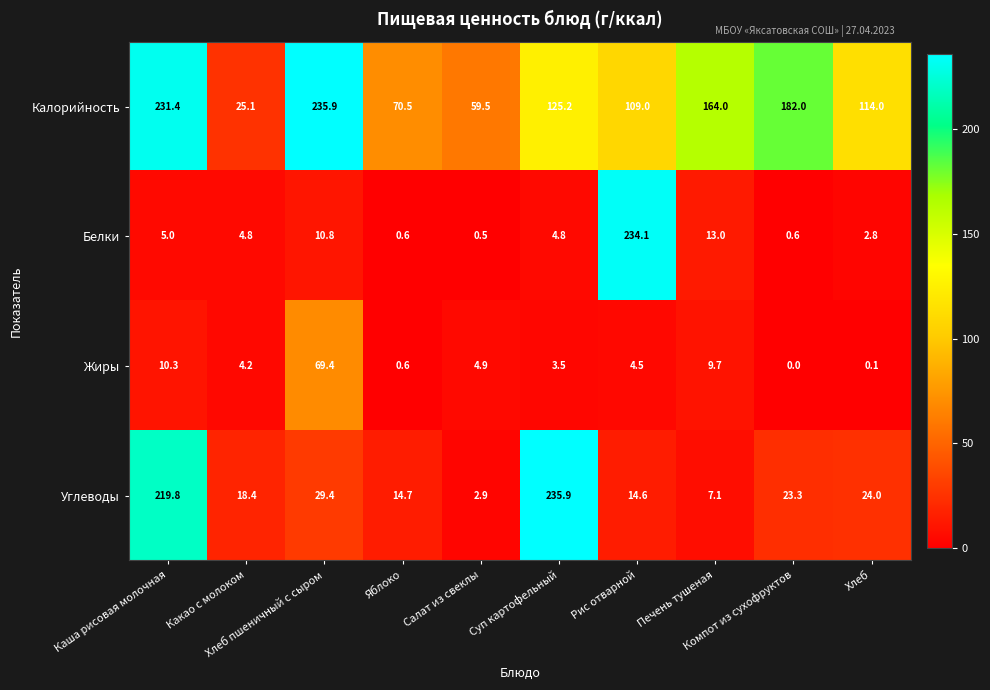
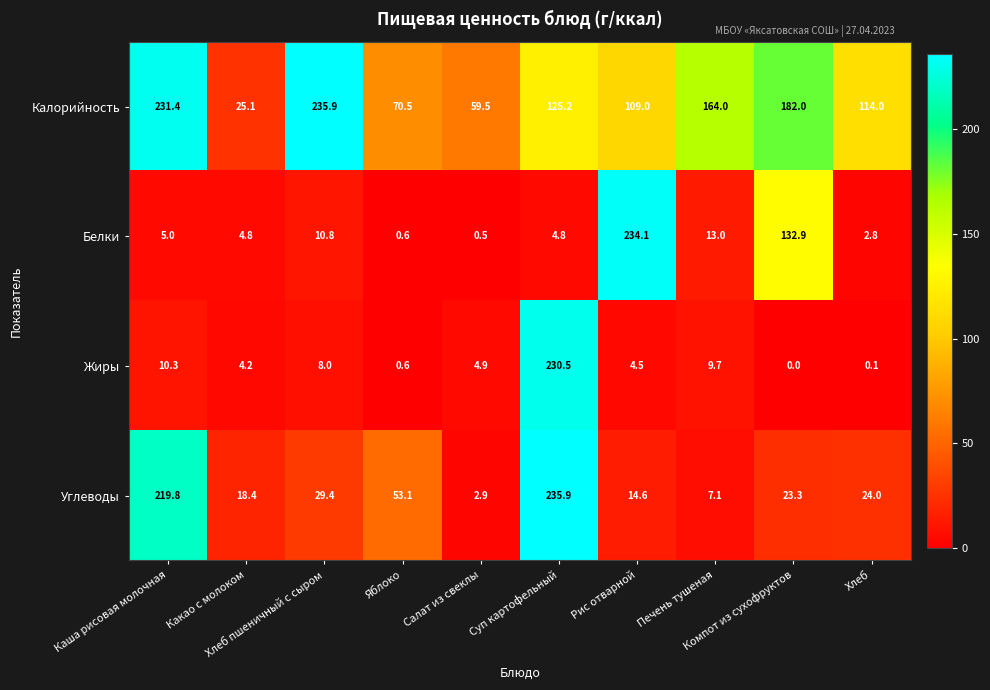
  {
    "Калорийность": {
      "Каша рисовая молочная": 231.4,
      "Какао с молоком": 25.1,
      "Хлеб пшеничный с сыром": 235.9,
      "Яблоко": 70.5,
      "Салат из свеклы": 59.5,
      "Суп картофельный": 125.2,
      "Рис отварной": 109.0,
      "Печень тушеная": 164.0,
      "Компот из сухофруктов": 182.0,
      "Хлеб": 114.0
    },
    "Белки": {
      "Каша рисовая молочная": 5.0,
      "Какао с молоком": 4.8,
      "Хлеб пшеничный с сыром": 10.8,
      "Яблоко": 0.6,
      "Салат из свеклы": 0.5,
      "Суп картофельный": 4.8,
      "Рис отварной": 234.1,
      "Печень тушеная": 13.0,
-     "Компот из сухофруктов": 0.6,
+     "Компот из сухофруктов": 132.9,
      "Хлеб": 2.8
    },
    "Жиры": {
      "Каша рисовая молочная": 10.3,
      "Какао с молоком": 4.2,
-     "Хлеб пшеничный с сыром": 69.4,
+     "Хлеб пшеничный с сыром": 8.0,
      "Яблоко": 0.6,
      "Салат из свеклы": 4.9,
-     "Суп картофельный": 3.5,
+     "Суп картофельный": 230.5,
      "Рис отварной": 4.5,
      "Печень тушеная": 9.7,
      "Компот из сухофруктов": 0.0,
      "Хлеб": 0.1
    },
    "Углеводы": {
      "Каша рисовая молочная": 219.8,
      "Какао с молоком": 18.4,
      "Хлеб пшеничный с сыром": 29.4,
-     "Яблоко": 14.7,
+     "Яблоко": 53.1,
      "Салат из свеклы": 2.9,
      "Суп картофельный": 235.9,
      "Рис отварной": 14.6,
      "Печень тушеная": 7.1,
      "Компот из сухофруктов": 23.3,
      "Хлеб": 24.0
    }
  }
